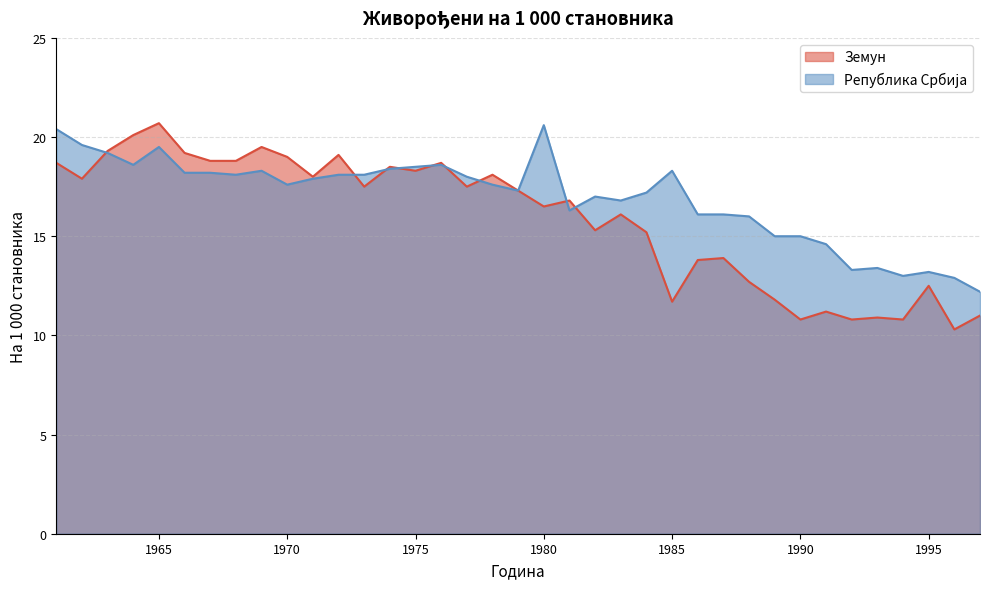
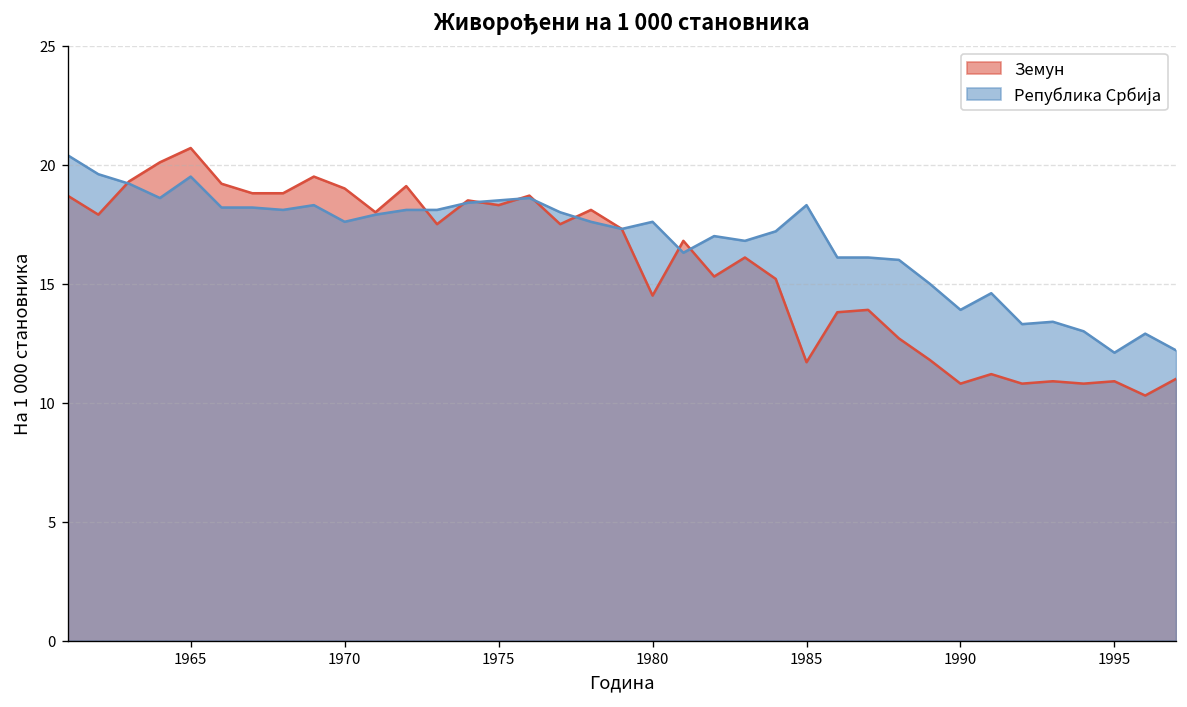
  {
    "Земун": {
      "1965": 20.7,
      "1970": 19.0,
      "1975": 18.3,
-     "1980": 16.5,
+     "1980": 14.5,
      "1985": 11.7,
      "1990": 10.8,
-     "1995": 12.5
+     "1995": 10.9
    },
    "Република Србија": {
      "1965": 19.5,
      "1970": 17.6,
      "1975": 18.5,
-     "1980": 20.6,
+     "1980": 17.6,
      "1985": 18.3,
-     "1990": 15.0,
-     "1995": 13.2
+     "1990": 13.9,
+     "1995": 12.1
    }
  }
